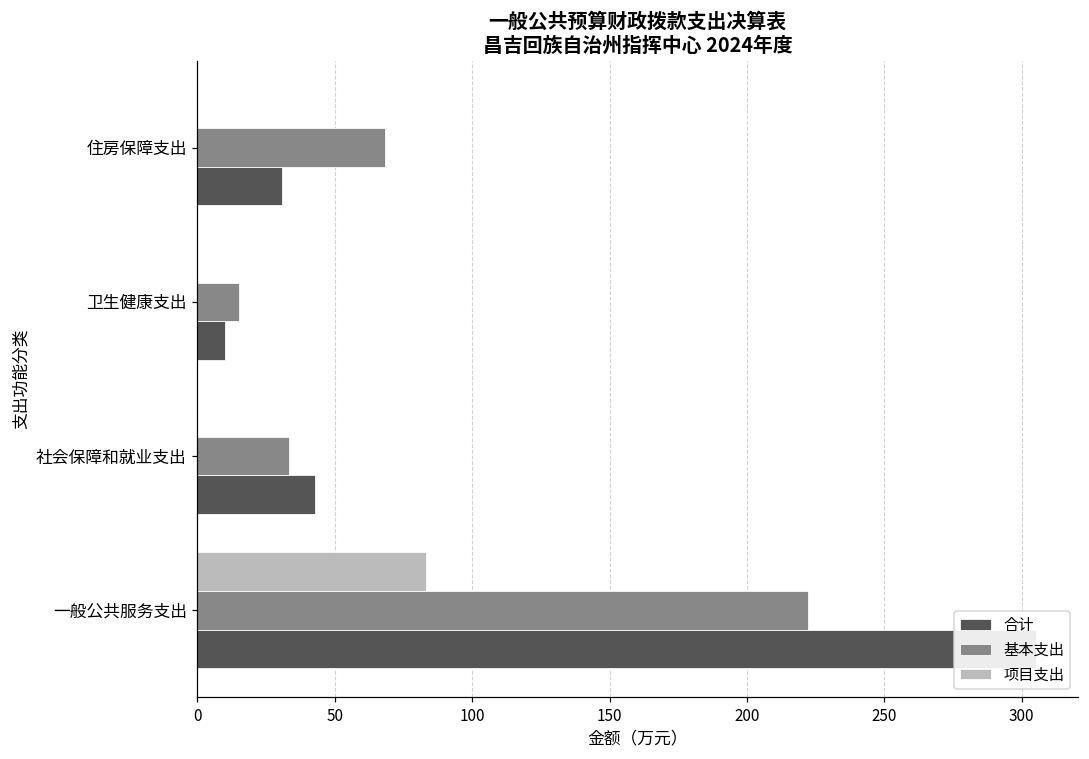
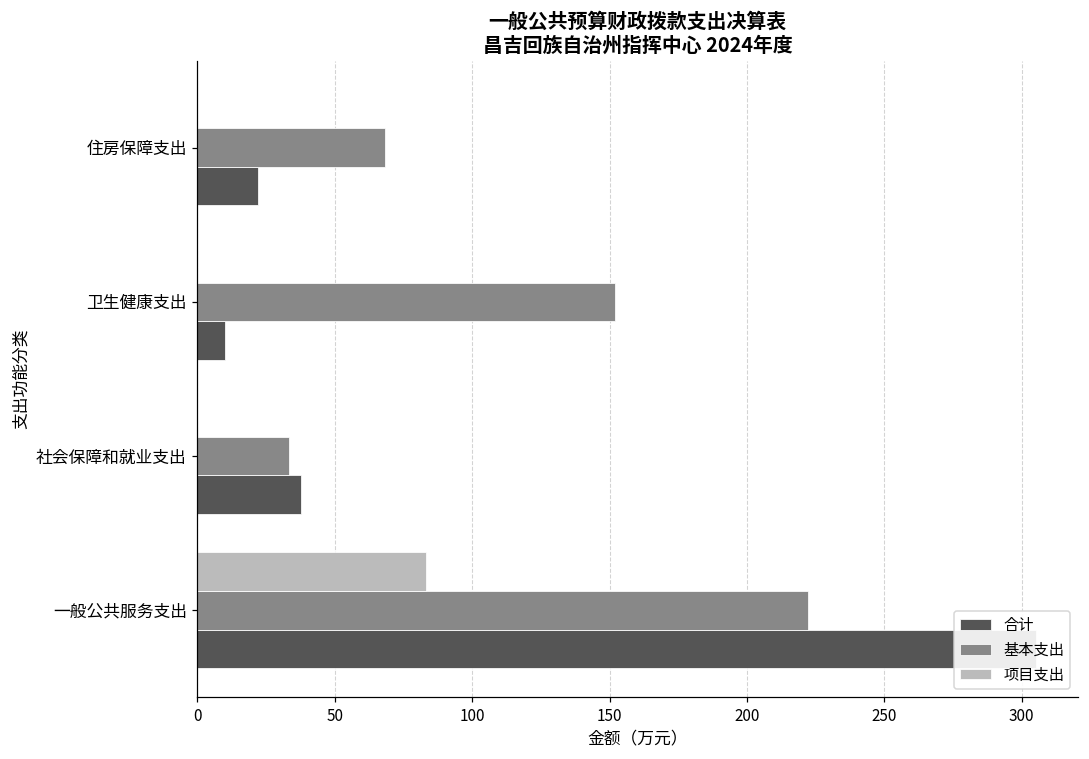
  {
    "合计": {
-     "住房保障支出": 31,
+     "住房保障支出": 22,
      "卫生健康支出": 10,
-     "社会保障和就业支出": 43
+     "社会保障和就业支出": 38
    },
    "基本支出": {
      "住房保障支出": 68,
-     "卫生健康支出": 15,
+     "卫生健康支出": 152,
      "社会保障和就业支出": 33,
      "一般公共服务支出": 222
    },
    "项目支出": {
      "住房保障支出": 0,
      "卫生健康支出": 0,
      "社会保障和就业支出": 0,
      "一般公共服务支出": 83
    }
  }
